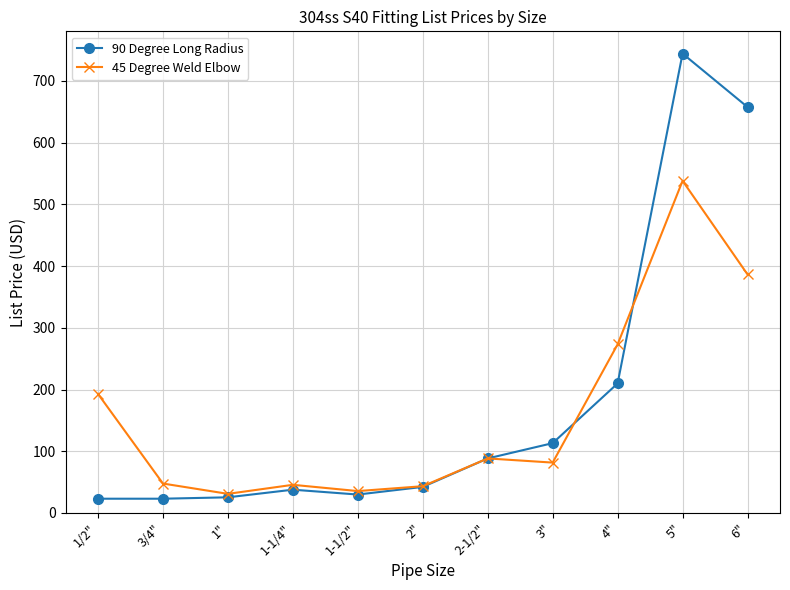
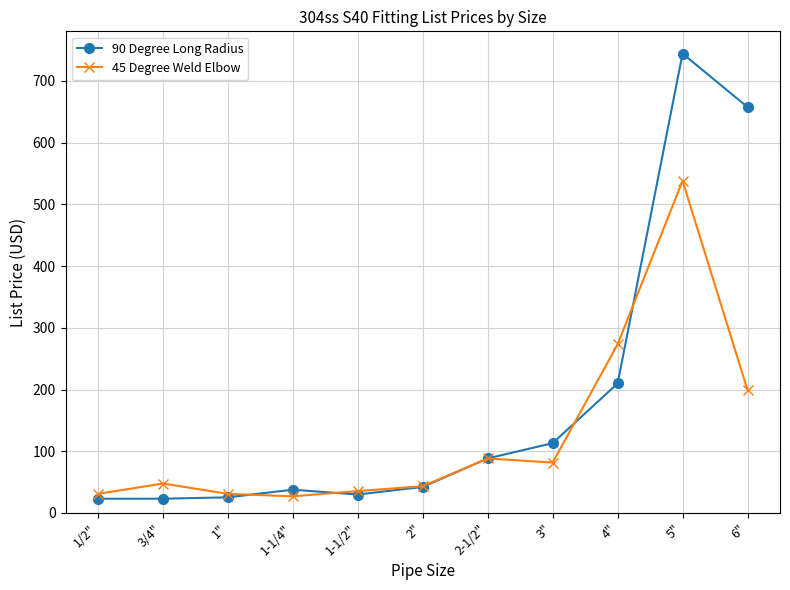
  {
    "90 Degree Long Radius": {
      "1/2\"": 20,
      "3/4\"": 20,
      "1\"": 30,
      "1-1/4\"": 40,
      "1-1/2\"": 30,
      "3\"": 110,
      "4\"": 210,
      "5\"": 740,
      "6\"": 660
    },
    "45 Degree Weld Elbow": {
-     "1/2\"": 190,
+     "1/2\"": 30,
      "3/4\"": 50,
      "1\"": 30,
-     "1-1/4\"": 50,
+     "1-1/4\"": 30,
      "1-1/2\"": 40,
      "3\"": 80,
      "4\"": 270,
      "5\"": 540,
-     "6\"": 390
+     "6\"": 200
    }
  }
